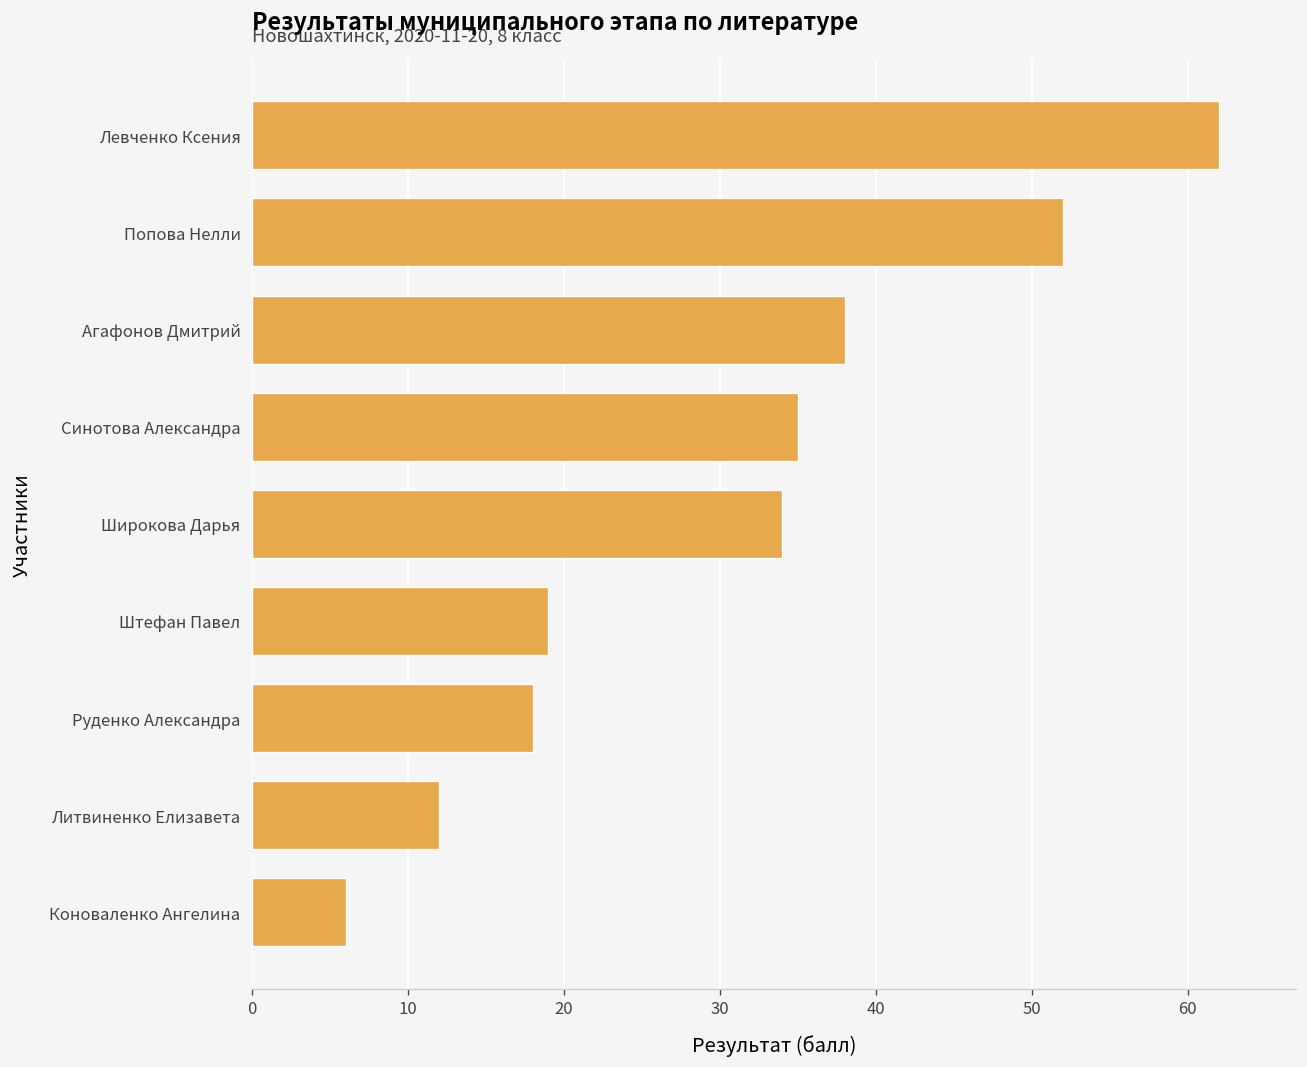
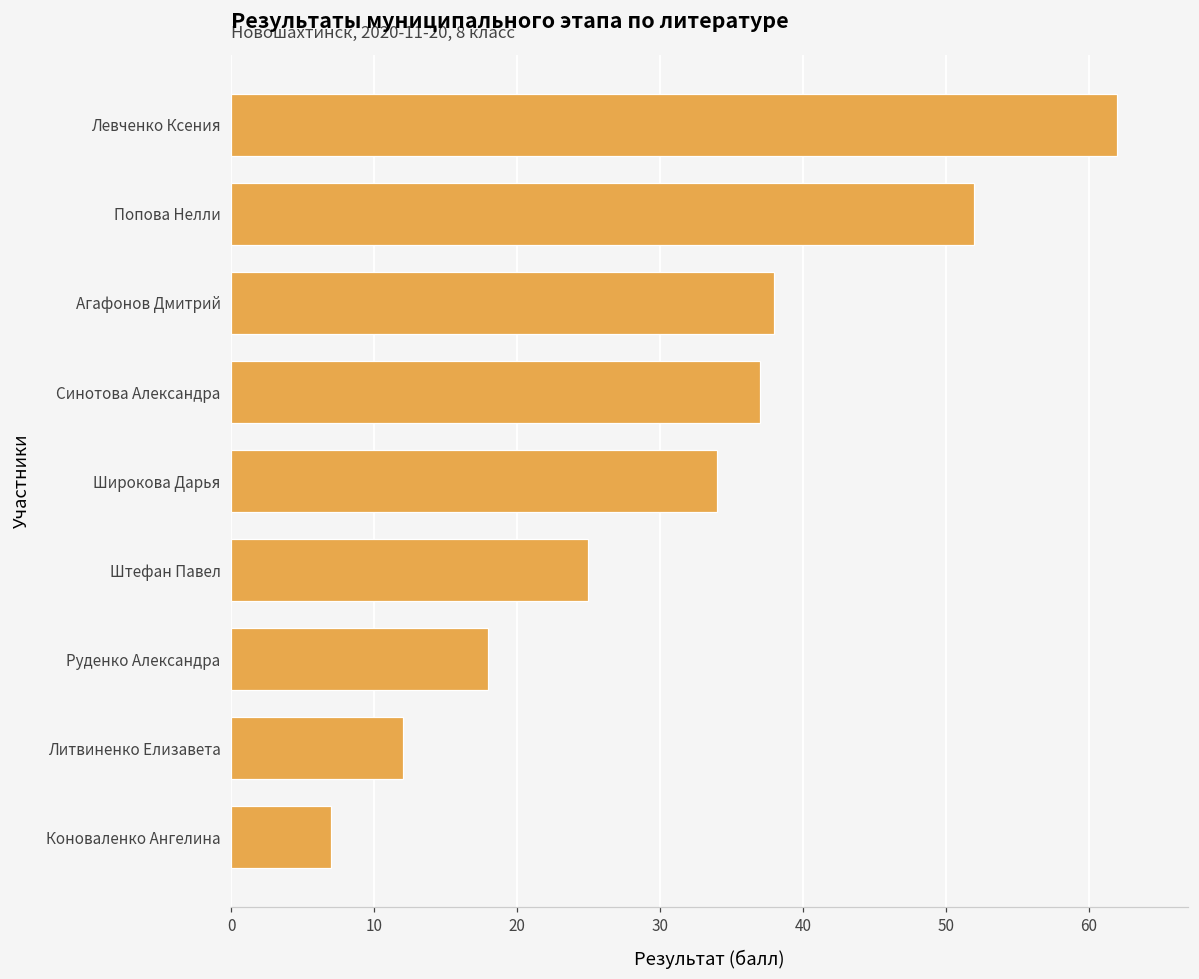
  {
    "Левченко Ксения": 62,
    "Попова Нелли": 52,
    "Агафонов Дмитрий": 38,
-   "Синотова Александра": 35,
+   "Синотова Александра": 37,
    "Широкова Дарья": 34,
-   "Штефан Павел": 19,
+   "Штефан Павел": 25,
    "Руденко Александра": 18,
    "Литвиненко Елизавета": 12,
-   "Коноваленко Ангелина": 6
+   "Коноваленко Ангелина": 7
  }
